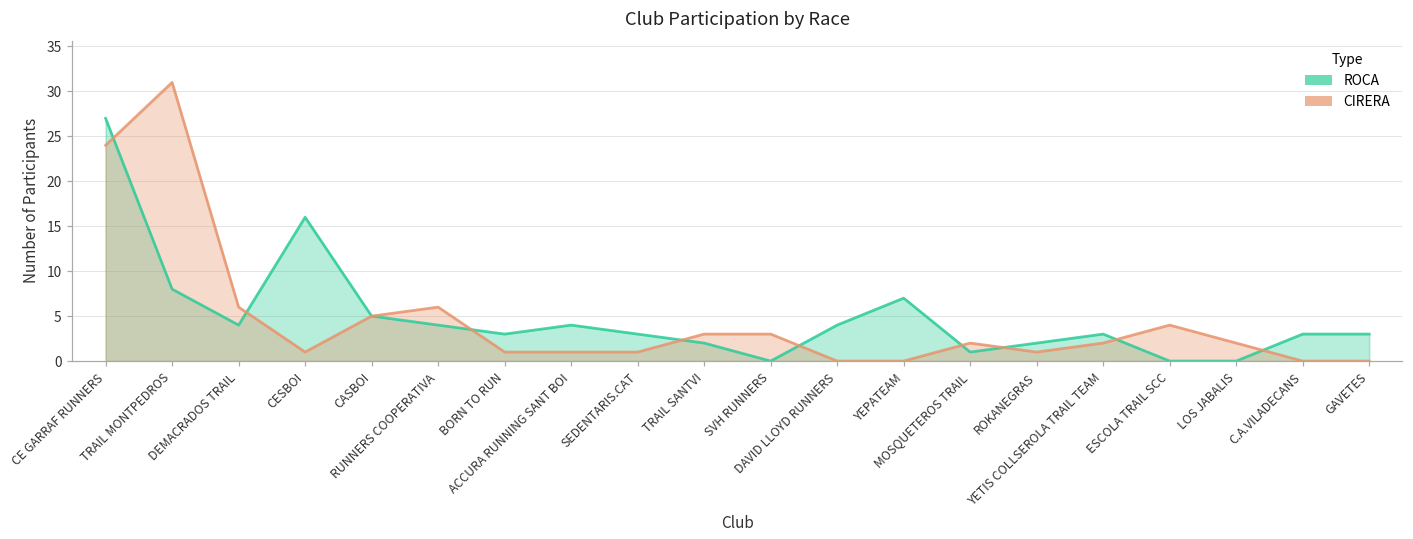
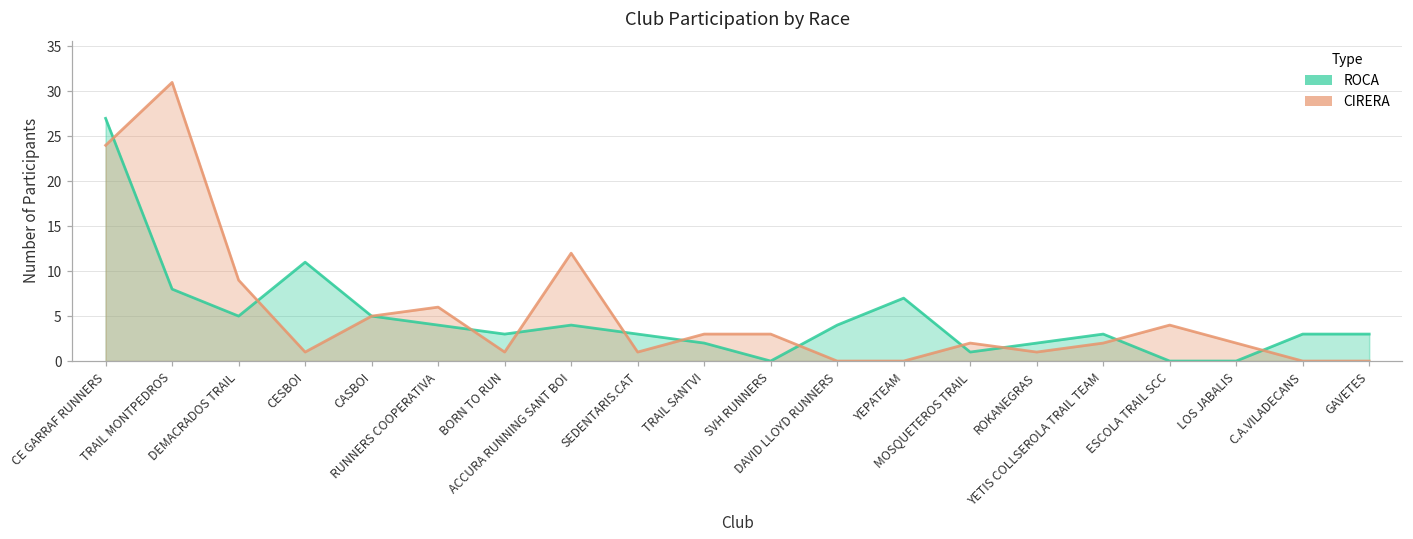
  {
    "ROCA": {
      "CE GARRAF RUNNERS": 27,
      "TRAIL MONTPEDROS": 8,
-     "DEMACRADOS TRAIL": 4,
-     "CESBOI": 16,
+     "DEMACRADOS TRAIL": 5,
+     "CESBOI": 11,
      "RUNNERS COOPERATIVA": 4,
      "BORN TO RUN": 3,
      "ACCURA RUNNING SANT BOI": 4,
      "SEDENTARIS.CAT": 3,
      "TRAIL SANTVI": 2,
      "SVH RUNNERS": 0,
      "DAVID LLOYD RUNNERS": 4,
      "YEPATEAM": 7,
      "MOSQUETEROS TRAIL": 1,
      "ROKANEGRAS": 2,
      "YETIS COLLSEROLA TRAIL TEAM": 3,
      "ESCOLA TRAIL SCC": 0,
      "LOS JABALIS": 0,
      "C.A.VILADECANS": 3,
      "GAVETES": 3
    },
    "CIRERA": {
      "CE GARRAF RUNNERS": 24,
      "TRAIL MONTPEDROS": 31,
-     "DEMACRADOS TRAIL": 6,
+     "DEMACRADOS TRAIL": 9,
      "CESBOI": 1,
      "RUNNERS COOPERATIVA": 6,
      "BORN TO RUN": 1,
-     "ACCURA RUNNING SANT BOI": 1,
+     "ACCURA RUNNING SANT BOI": 12,
      "SEDENTARIS.CAT": 1,
      "TRAIL SANTVI": 3,
      "SVH RUNNERS": 3,
      "DAVID LLOYD RUNNERS": 0,
      "YEPATEAM": 0,
      "MOSQUETEROS TRAIL": 2,
      "ROKANEGRAS": 1,
      "YETIS COLLSEROLA TRAIL TEAM": 2,
      "ESCOLA TRAIL SCC": 4,
      "LOS JABALIS": 2,
      "C.A.VILADECANS": 0,
      "GAVETES": 0
    }
  }
